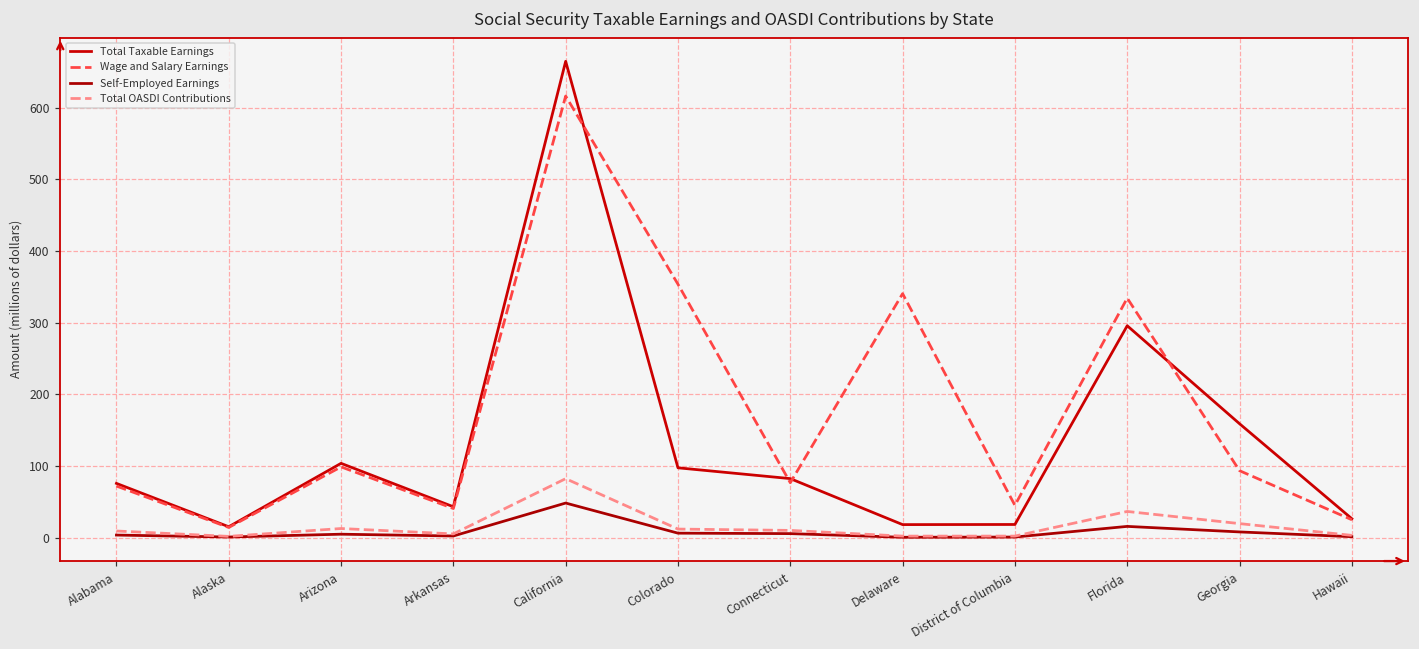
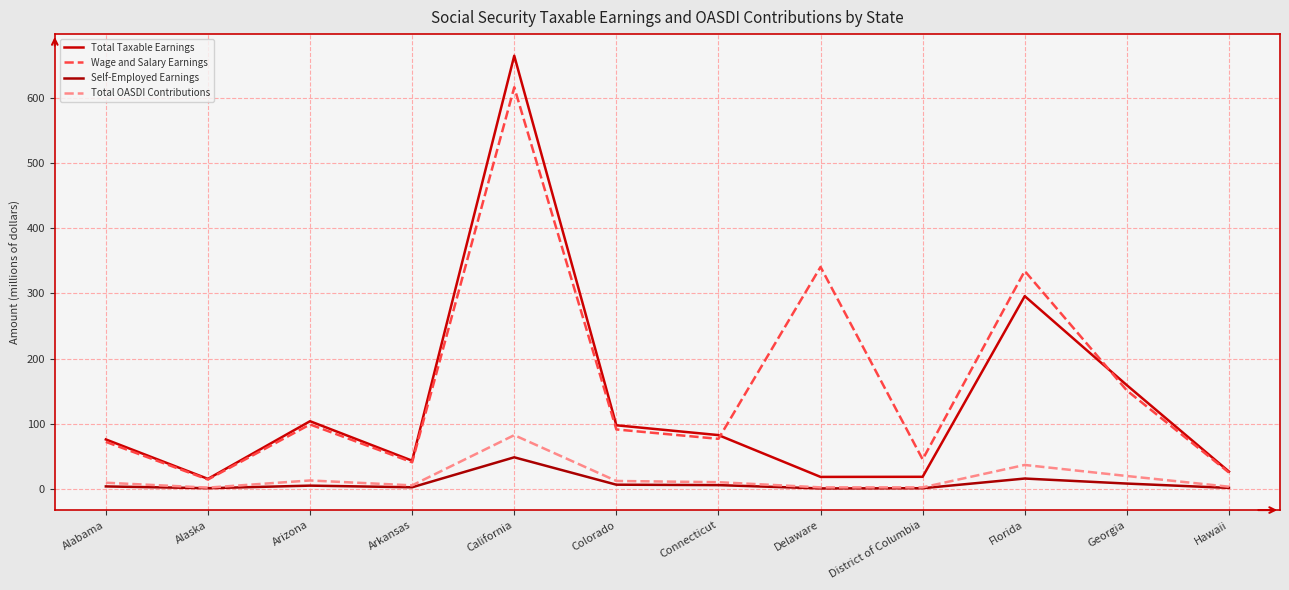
  {
    "Wage and Salary Earnings": {
      "Arizona": 100,
      "California": 620,
-     "Colorado": 350,
+     "Colorado": 90,
      "Connecticut": 80,
      "Delaware": 340,
      "District of Columbia": 50,
      "Florida": 330,
-     "Georgia": 90
+     "Georgia": 150
    },
    "Total OASDI Contributions": {
      "Alabama": 10,
      "Arizona": 10,
      "California": 80,
      "Colorado": 10,
      "Connecticut": 10,
      "Florida": 40,
      "Georgia": 20
    }
  }
